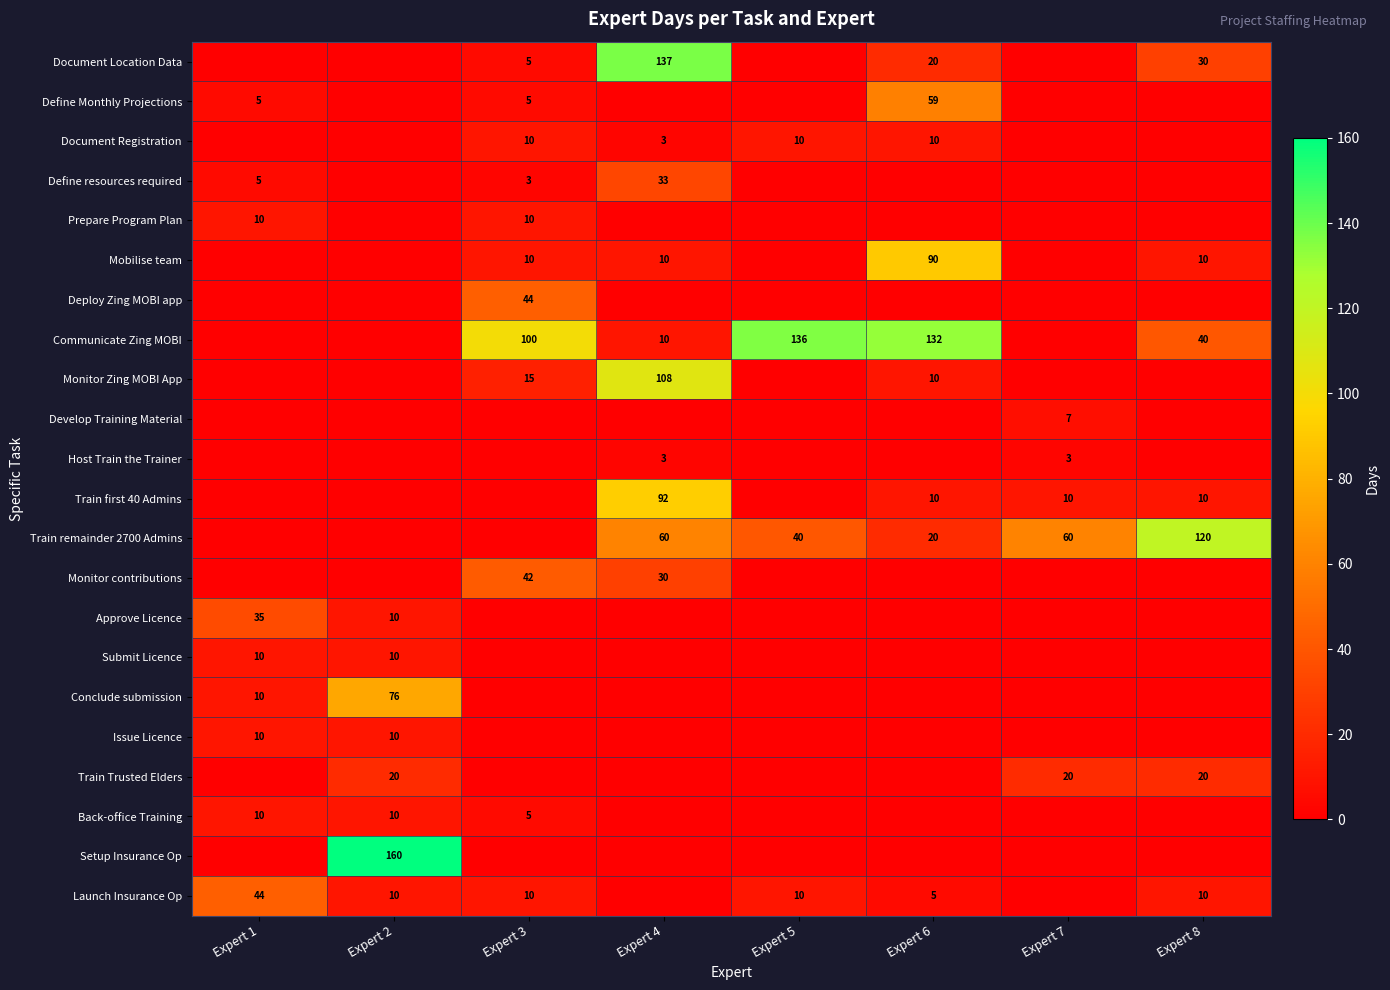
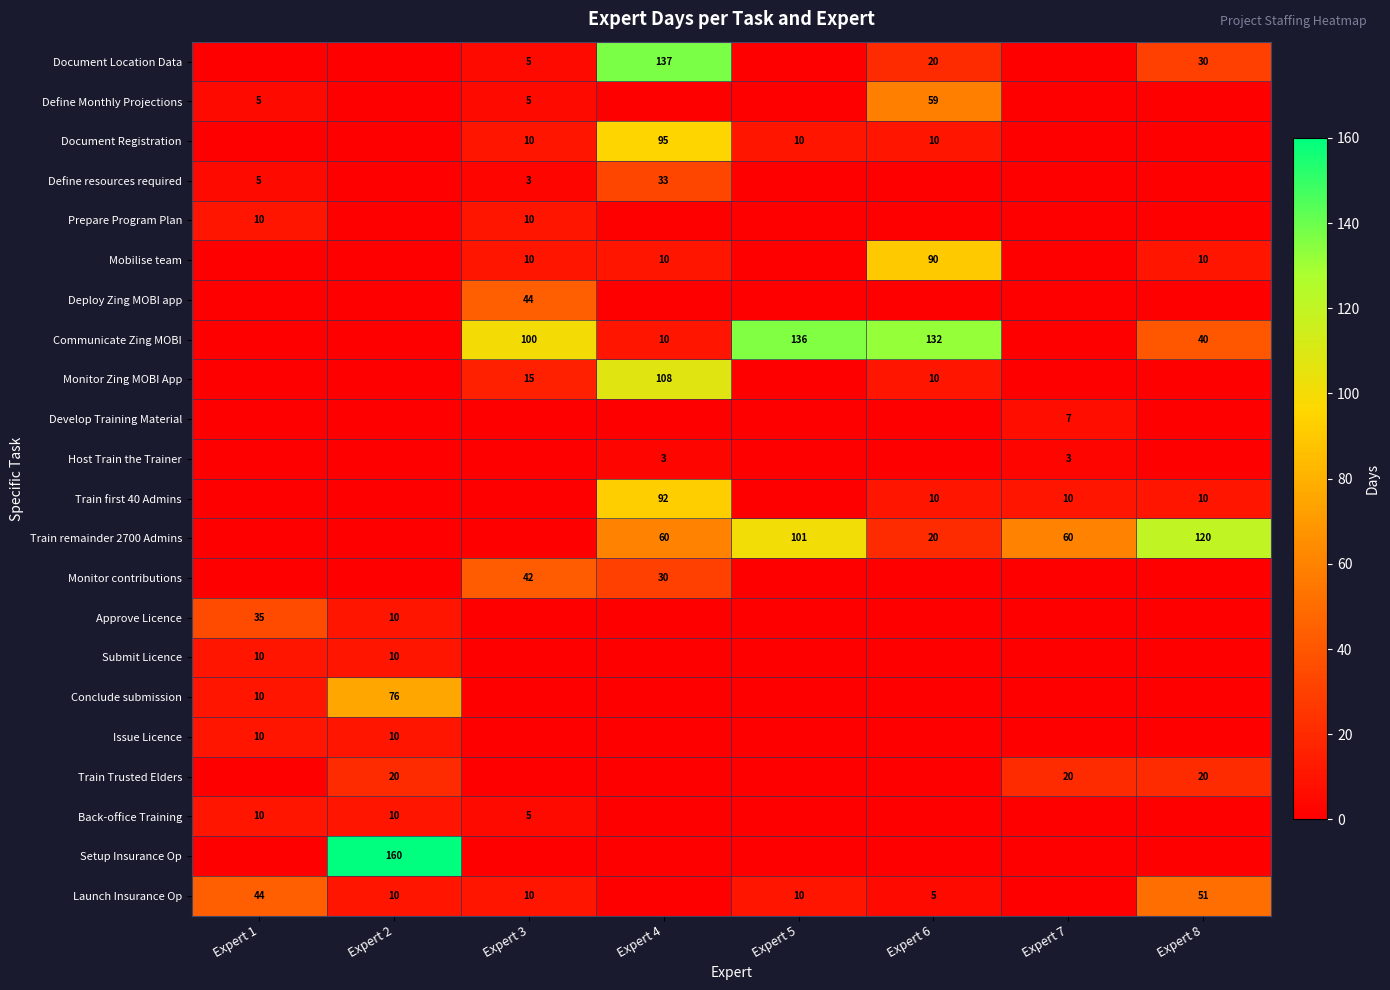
  {
    "Document Location Data": {
      "Expert 3": 5,
      "Expert 4": 137,
      "Expert 6": 20,
      "Expert 8": 30
    },
    "Define Monthly Projections": {
      "Expert 1": 5,
      "Expert 3": 5,
      "Expert 6": 59
    },
    "Document Registration": {
      "Expert 3": 10,
-     "Expert 4": 3,
+     "Expert 4": 95,
      "Expert 5": 10,
      "Expert 6": 10
    },
    "Define resources required": {
      "Expert 1": 5,
      "Expert 3": 3,
      "Expert 4": 33
    },
    "Prepare Program Plan": {
      "Expert 1": 10,
      "Expert 3": 10
    },
    "Mobilise team": {
      "Expert 3": 10,
      "Expert 4": 10,
      "Expert 6": 90,
      "Expert 8": 10
    },
    "Deploy Zing MOBI app": {
      "Expert 3": 44
    },
    "Communicate Zing MOBI": {
      "Expert 3": 100,
      "Expert 4": 10,
      "Expert 5": 136,
      "Expert 6": 132,
      "Expert 8": 40
    },
    "Monitor Zing MOBI App": {
      "Expert 3": 15,
      "Expert 4": 108,
      "Expert 6": 10
    },
    "Develop Training Material": {
      "Expert 7": 7
    },
    "Host Train the Trainer": {
      "Expert 4": 3,
      "Expert 7": 3
    },
    "Train first 40 Admins": {
      "Expert 4": 92,
      "Expert 6": 10,
      "Expert 7": 10,
      "Expert 8": 10
    },
    "Train remainder 2700 Admins": {
      "Expert 4": 60,
-     "Expert 5": 40,
+     "Expert 5": 101,
      "Expert 6": 20,
      "Expert 7": 60,
      "Expert 8": 120
    },
    "Monitor contributions": {
      "Expert 3": 42,
      "Expert 4": 30
    },
    "Approve Licence": {
      "Expert 1": 35,
      "Expert 2": 10
    },
    "Submit Licence": {
      "Expert 1": 10,
      "Expert 2": 10
    },
    "Conclude submission": {
      "Expert 1": 10,
      "Expert 2": 76
    },
    "Issue Licence": {
      "Expert 1": 10,
      "Expert 2": 10
    },
    "Train Trusted Elders": {
      "Expert 2": 20,
      "Expert 7": 20,
      "Expert 8": 20
    },
    "Back-office Training": {
      "Expert 1": 10,
      "Expert 2": 10,
      "Expert 3": 5
    },
    "Setup Insurance Op": {
      "Expert 2": 160
    },
    "Launch Insurance Op": {
      "Expert 1": 44,
      "Expert 2": 10,
      "Expert 3": 10,
      "Expert 5": 10,
      "Expert 6": 5,
-     "Expert 8": 10
+     "Expert 8": 51
    }
  }
